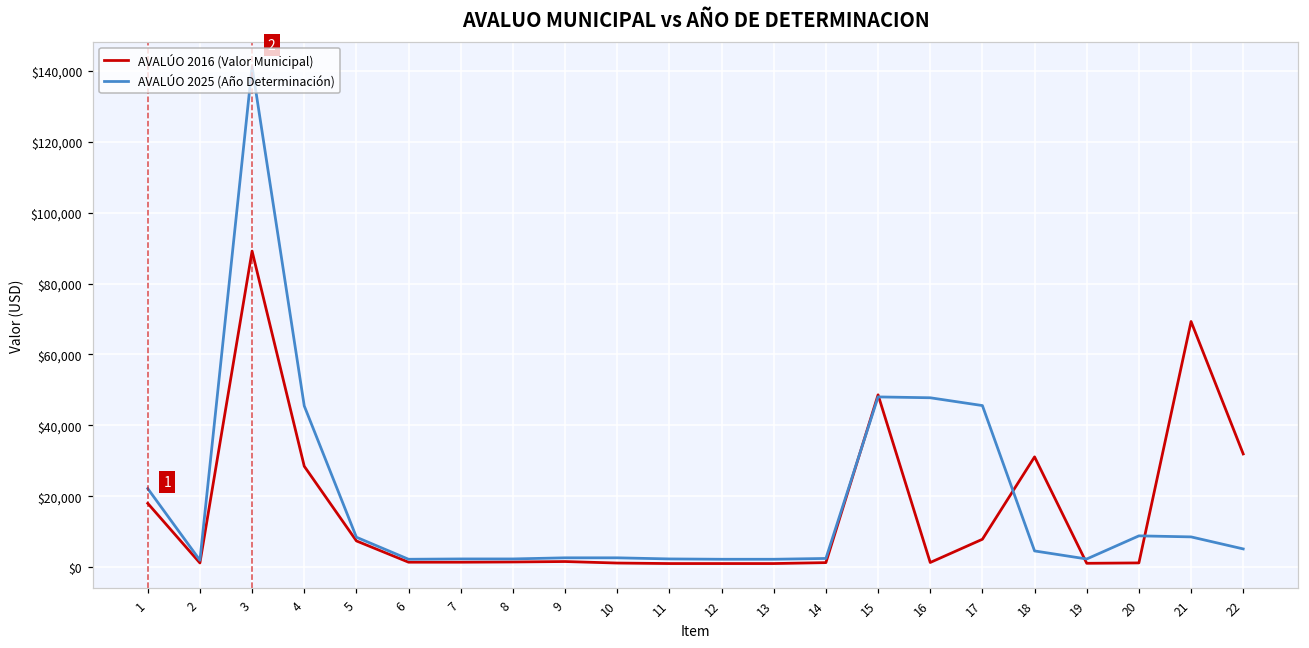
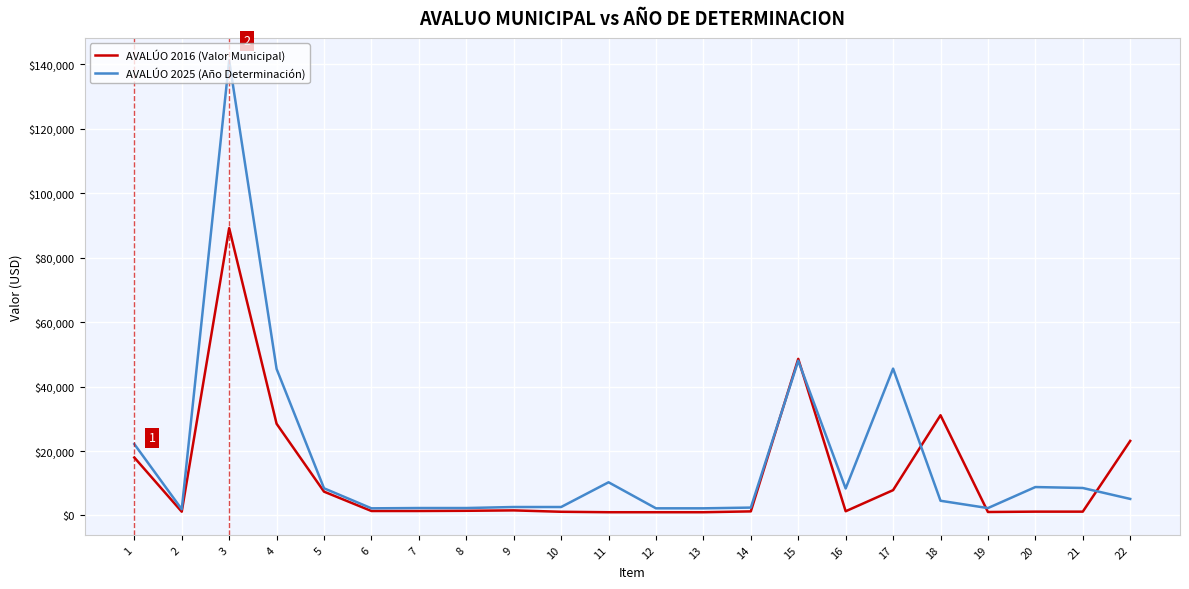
  {
    "AVALÚO 2016 (Valor Municipal)": {
      "1": "$18,000",
      "3": "$89,000",
      "4": "$28,000",
      "5": "$7,000",
      "6": "$1,000",
      "7": "$1,000",
      "8": "$1,000",
      "9": "$2,000",
      "10": "$1,000",
      "11": "$1,000",
      "12": "$1,000",
      "13": "$1,000",
      "14": "$1,000",
      "16": "$1,000",
      "17": "$8,000",
      "18": "$31,000",
      "19": "$1,000",
      "20": "$1,000",
-     "21": "$69,000",
-     "22": "$32,000"
+     "21": "$1,000",
+     "22": "$23,000"
    },
    "AVALÚO 2025 (Año Determinación)": {
      "4": "$45,000",
      "5": "$8,000",
      "6": "$2,000",
      "7": "$2,000",
      "8": "$2,000",
      "9": "$3,000",
      "10": "$3,000",
-     "11": "$2,000",
+     "11": "$10,000",
      "12": "$2,000",
      "13": "$2,000",
      "14": "$2,000",
-     "16": "$48,000",
+     "16": "$8,000",
      "17": "$46,000",
      "18": "$5,000",
      "19": "$2,000",
      "20": "$9,000",
      "21": "$9,000",
      "22": "$5,000"
    }
  }
